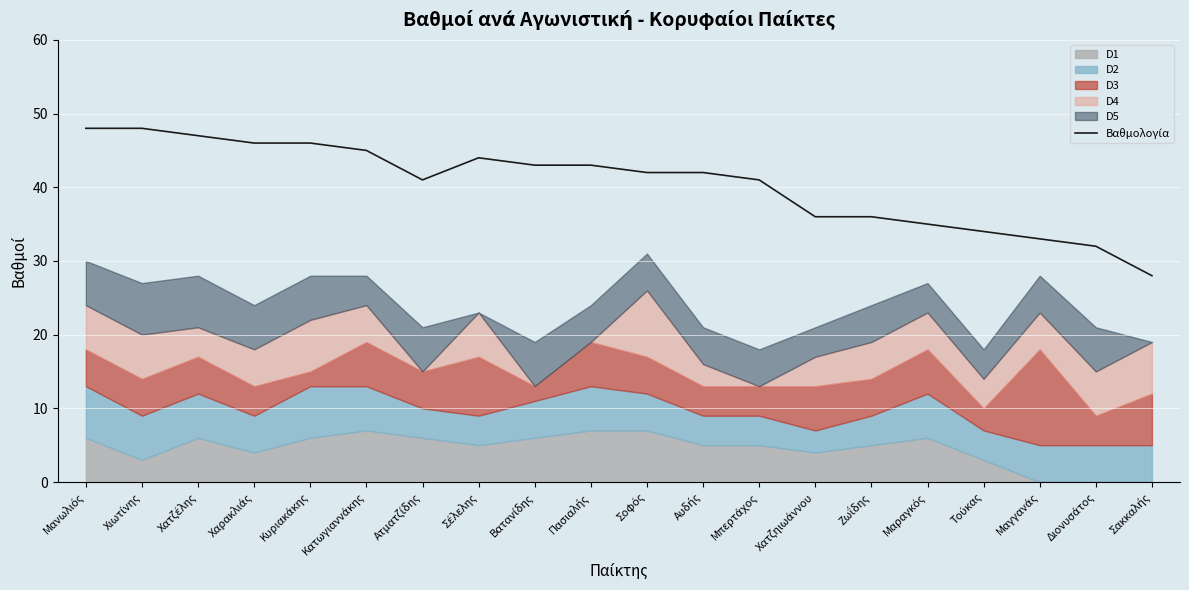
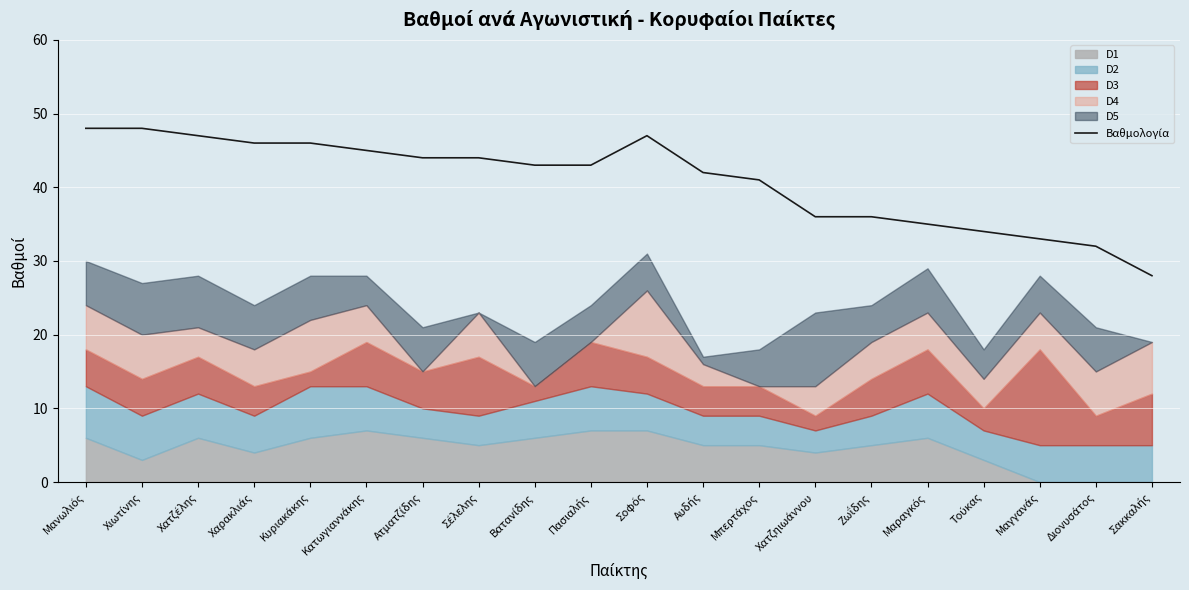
  {
    "Βαθμολογία": {
      "Μανωλιός": 48,
      "Χιωτίνης": 48,
      "Χατζέλης": 47,
      "Χαρακλιάς": 46,
      "Κυριακάκης": 46,
      "Κατωγιαννάκης": 45,
-     "Ατματζίδης": 41,
+     "Ατματζίδης": 44,
      "Σέλελης": 44,
      "Βατανίδης": 43,
      "Πασιαλής": 43,
-     "Σοφός": 42,
+     "Σοφός": 47,
      "Αυδής": 42,
      "Μπερτάχος": 41,
      "Χατζηιωάννου": 36,
      "Ζωΐδης": 36,
      "Μαραγκός": 35,
      "Τούκας": 34,
      "Μαγγανάς": 33,
      "Διονυσάτος": 32,
      "Σακκαλής": 28
    },
    "D3": {
      "Μανωλιός": 5,
      "Χιωτίνης": 5,
      "Χατζέλης": 5,
      "Χαρακλιάς": 4,
      "Κυριακάκης": 2,
      "Κατωγιαννάκης": 6,
      "Σέλελης": 8,
      "Σοφός": 5,
      "Αυδής": 4,
-     "Χατζηιωάννου": 6,
+     "Χατζηιωάννου": 2,
      "Ζωΐδης": 5,
      "Μαραγκός": 6,
      "Τούκας": 3,
      "Μαγγανάς": 13,
      "Διονυσάτος": 4,
      "Σακκαλής": 7
    },
    "D4": {
      "Μανωλιός": 6,
      "Χιωτίνης": 6,
      "Χατζέλης": 4,
      "Χαρακλιάς": 5,
      "Κυριακάκης": 7,
      "Κατωγιαννάκης": 5,
      "Σοφός": 9,
      "Αυδής": 3,
      "Χατζηιωάννου": 4,
      "Ζωΐδης": 5,
      "Μαραγκός": 5,
      "Τούκας": 4,
      "Μαγγανάς": 5,
      "Διονυσάτος": 6
    },
    "D5": {
      "Μανωλιός": 6,
      "Χιωτίνης": 7,
      "Χατζέλης": 7,
      "Χαρακλιάς": 6,
      "Κυριακάκης": 6,
      "Κατωγιαννάκης": 4,
      "Ατματζίδης": 6,
      "Βατανίδης": 6,
      "Πασιαλής": 5,
      "Σοφός": 5,
-     "Αυδής": 5,
+     "Αυδής": 1,
      "Μπερτάχος": 5,
-     "Χατζηιωάννου": 4,
+     "Χατζηιωάννου": 10,
      "Ζωΐδης": 5,
-     "Μαραγκός": 4,
+     "Μαραγκός": 6,
      "Τούκας": 4,
      "Μαγγανάς": 5,
      "Διονυσάτος": 6
    }
  }
